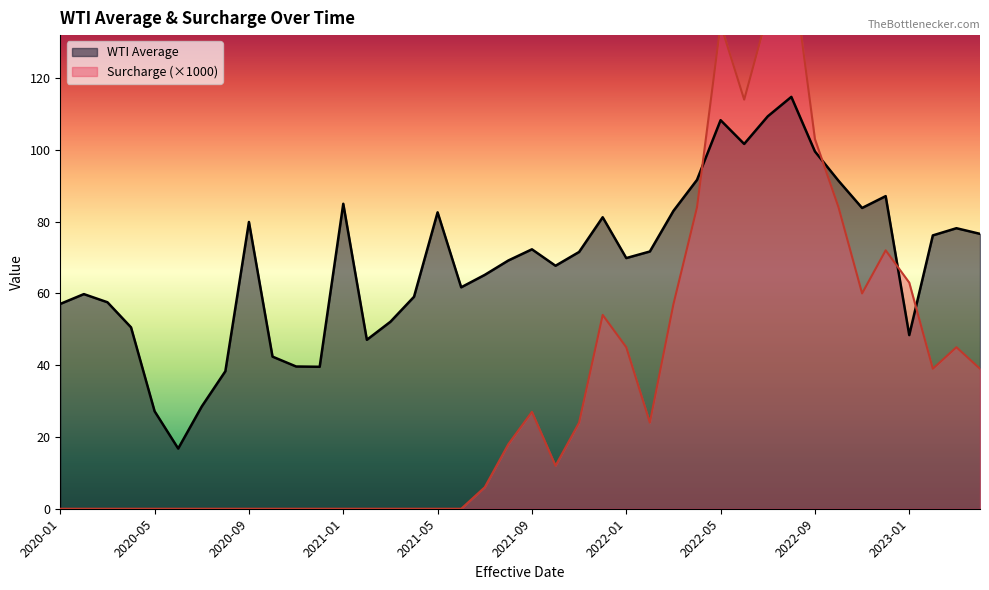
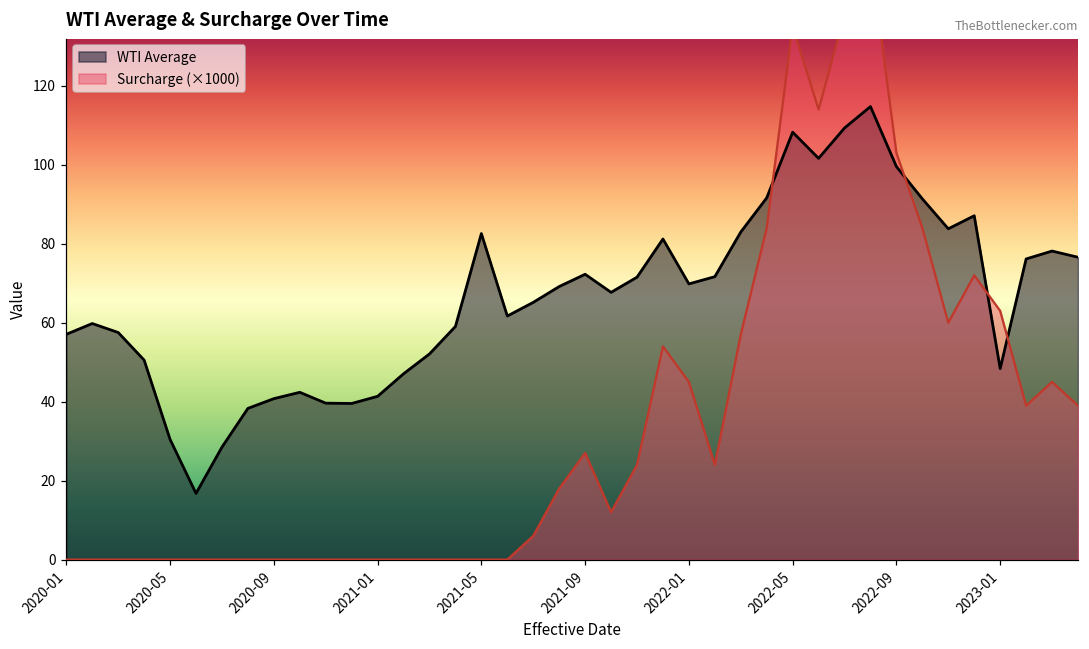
  {
    "WTI Average": {
      "2020-01": 57,
-     "2020-05": 27,
-     "2020-09": 80,
-     "2021-01": 85,
+     "2020-05": 30,
+     "2020-09": 41,
+     "2021-01": 41,
      "2021-05": 83,
      "2021-09": 72,
      "2022-01": 70,
      "2022-05": 108,
      "2022-09": 100,
      "2023-01": 48
    },
    "Surcharge (×1000)": {
      "2020-01": 0,
      "2020-05": 0,
      "2020-09": 0,
      "2021-01": 0,
      "2021-05": 0,
      "2021-09": 27,
      "2022-01": 45,
      "2022-09": 103,
      "2023-01": 63
    }
  }
